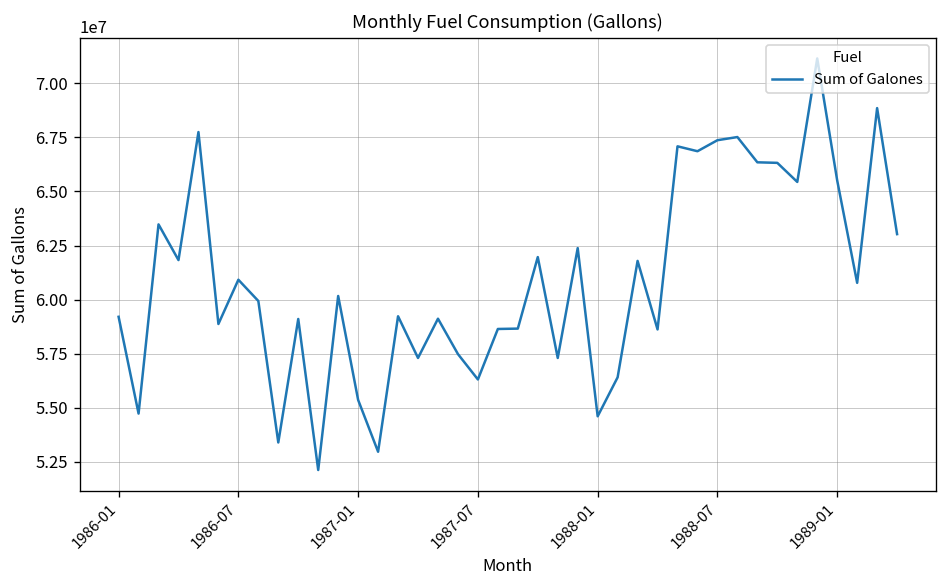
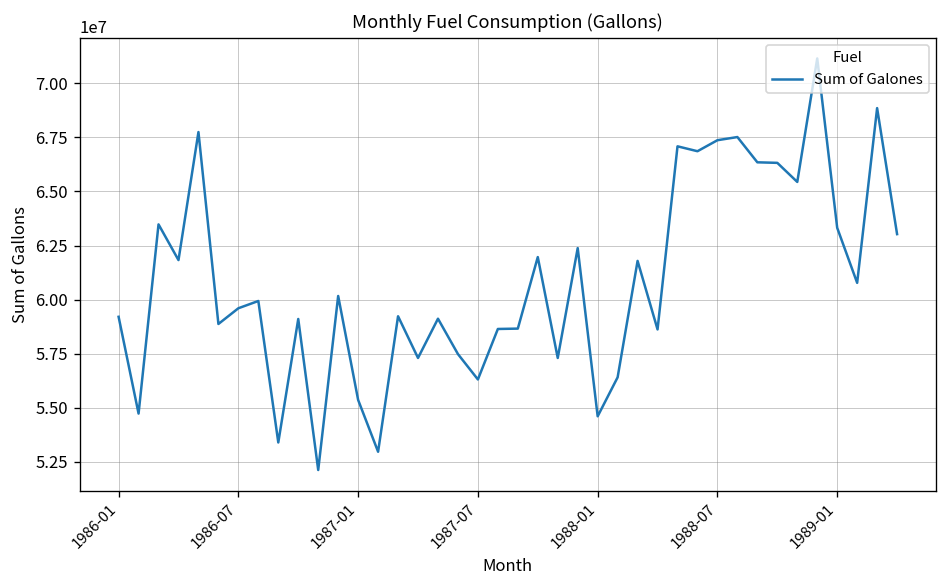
  {
    "1986-01": 59200000,
-   "1986-07": 60900000,
+   "1986-07": 59600000,
    "1987-01": 55400000,
    "1987-07": 56300000,
    "1988-01": 54600000,
    "1988-07": 67400000,
-   "1989-01": 65500000
+   "1989-01": 63300000
  }
